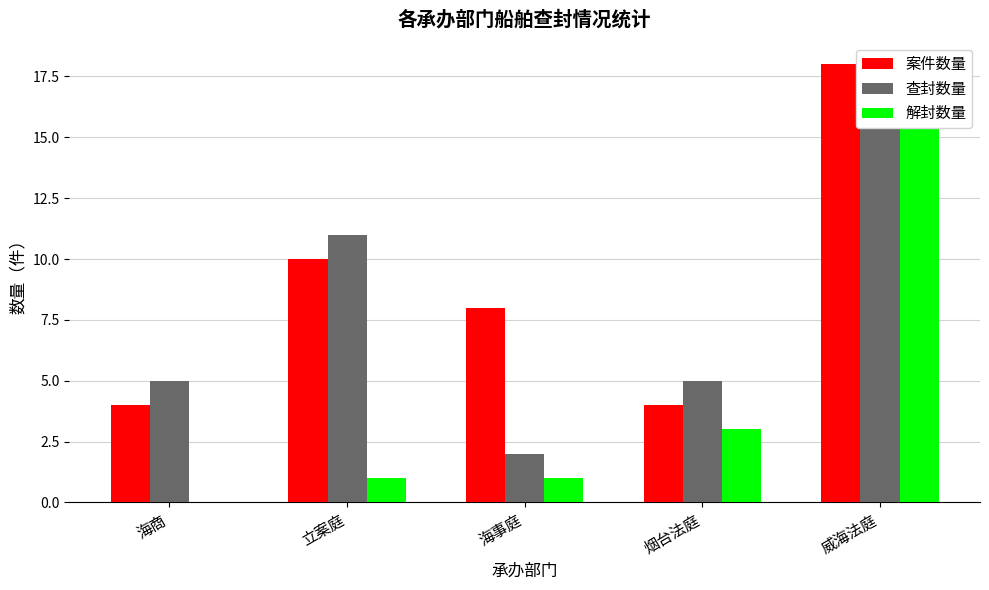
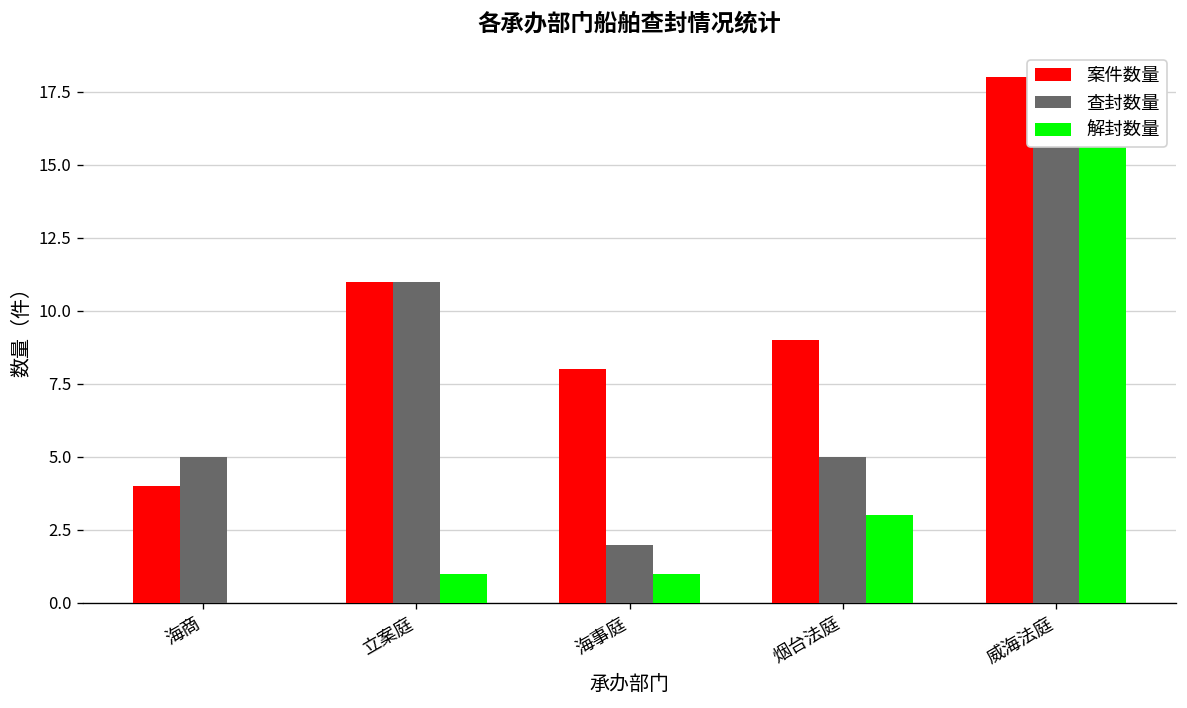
  {
    "案件数量": {
      "海商": 4,
-     "立案庭": 10,
+     "立案庭": 11,
      "海事庭": 8,
-     "烟台法庭": 4,
+     "烟台法庭": 9,
      "威海法庭": 18
    },
    "查封数量": {
      "海商": 5,
      "立案庭": 11,
      "海事庭": 2,
      "烟台法庭": 5
    },
    "解封数量": {
      "海商": 0,
      "立案庭": 1,
      "海事庭": 1,
      "烟台法庭": 3
    }
  }
